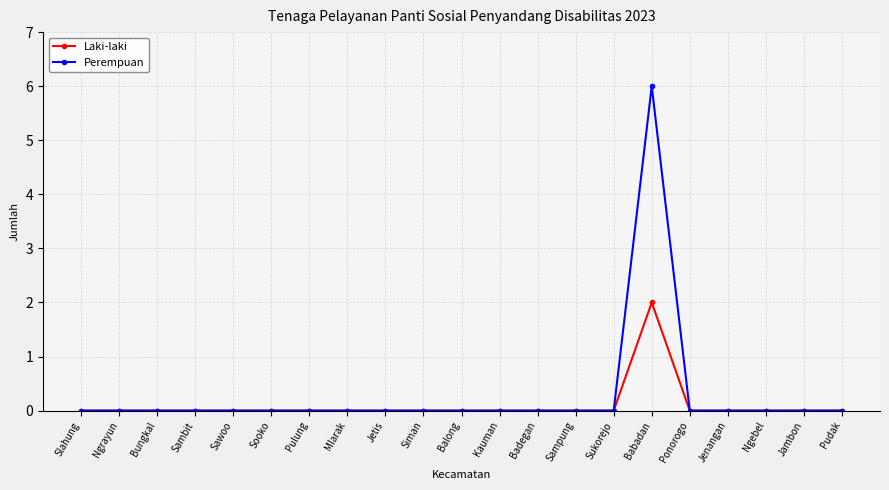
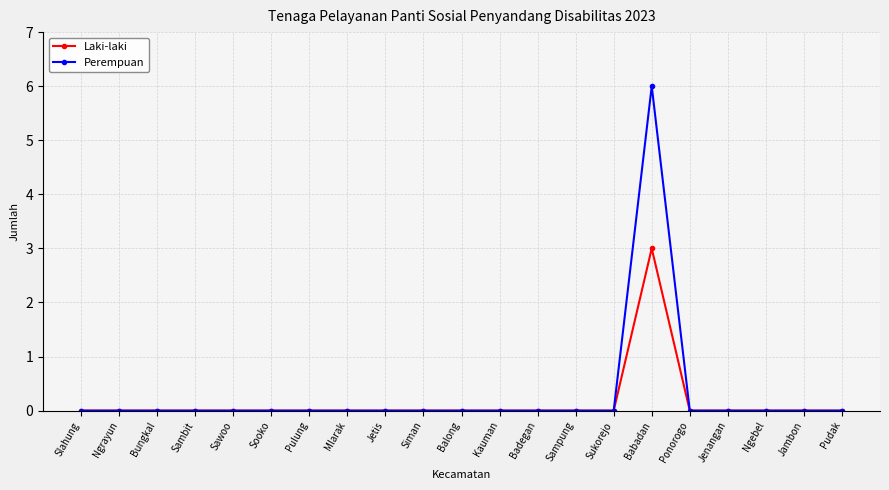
  {
    "Laki-laki": {
-     "Babadan": 2
+     "Babadan": 3
    },
    "Perempuan": {
      "Babadan": 6
    }
  }
